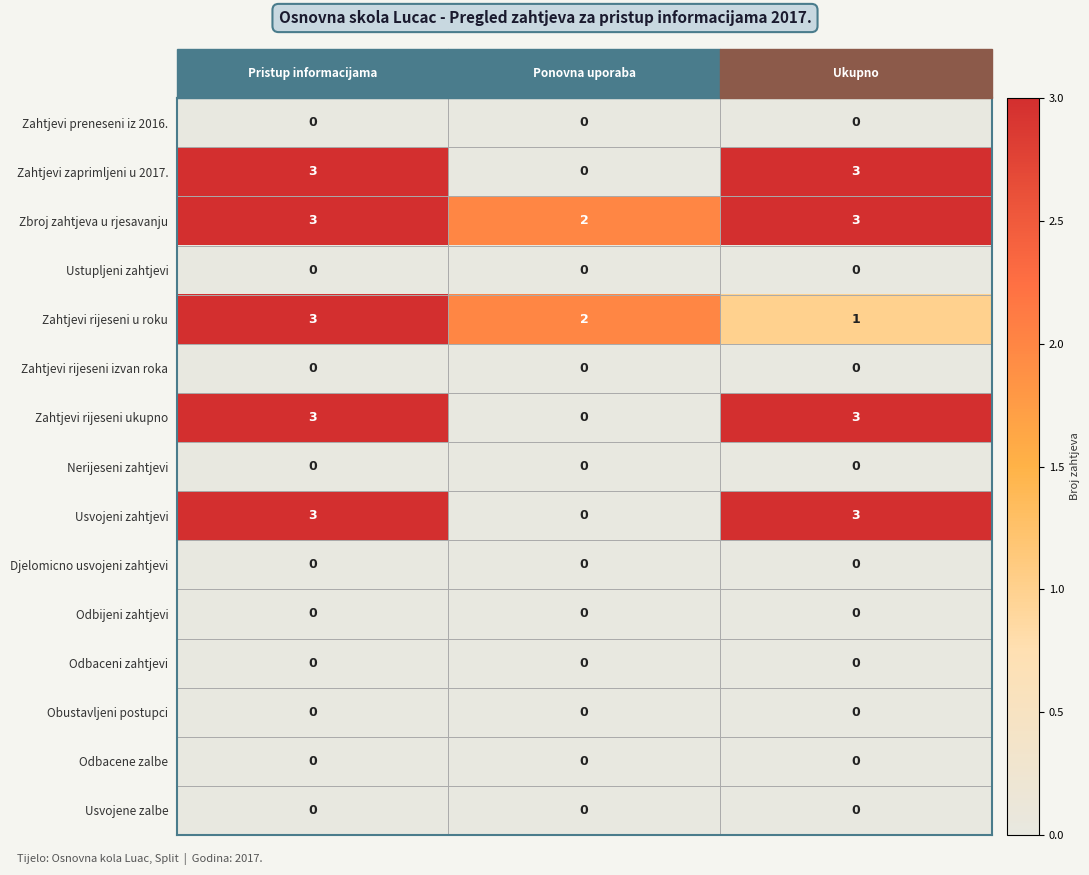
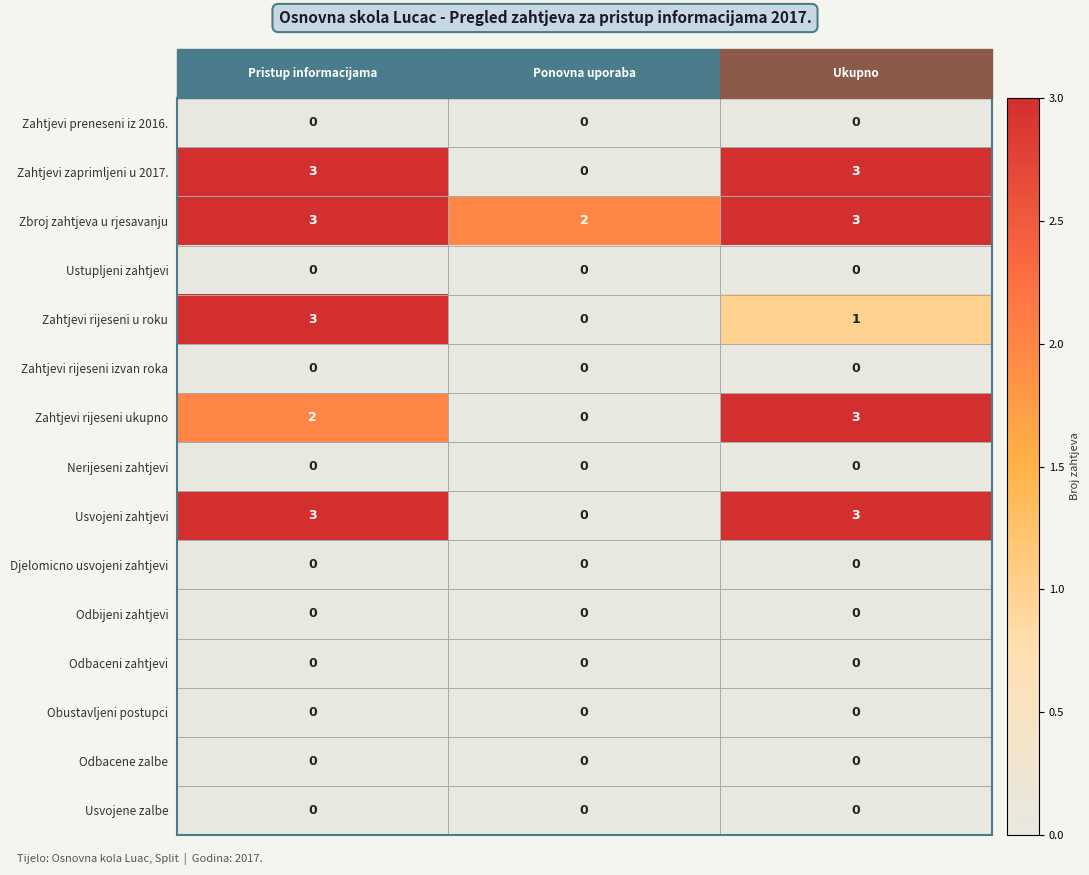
  {
    "Zahtjevi preneseni iz 2016.": {
      "Pristup informacijama": 0,
      "Ponovna uporaba": 0,
      "Ukupno": 0
    },
    "Zahtjevi zaprimljeni u 2017.": {
      "Pristup informacijama": 3,
      "Ponovna uporaba": 0,
      "Ukupno": 3
    },
    "Zbroj zahtjeva u rjesavanju": {
      "Pristup informacijama": 3,
      "Ponovna uporaba": 2,
      "Ukupno": 3
    },
    "Ustupljeni zahtjevi": {
      "Pristup informacijama": 0,
      "Ponovna uporaba": 0,
      "Ukupno": 0
    },
    "Zahtjevi rijeseni u roku": {
      "Pristup informacijama": 3,
-     "Ponovna uporaba": 2,
+     "Ponovna uporaba": 0,
      "Ukupno": 1
    },
    "Zahtjevi rijeseni izvan roka": {
      "Pristup informacijama": 0,
      "Ponovna uporaba": 0,
      "Ukupno": 0
    },
    "Zahtjevi rijeseni ukupno": {
-     "Pristup informacijama": 3,
+     "Pristup informacijama": 2,
      "Ponovna uporaba": 0,
      "Ukupno": 3
    },
    "Nerijeseni zahtjevi": {
      "Pristup informacijama": 0,
      "Ponovna uporaba": 0,
      "Ukupno": 0
    },
    "Usvojeni zahtjevi": {
      "Pristup informacijama": 3,
      "Ponovna uporaba": 0,
      "Ukupno": 3
    },
    "Djelomicno usvojeni zahtjevi": {
      "Pristup informacijama": 0,
      "Ponovna uporaba": 0,
      "Ukupno": 0
    },
    "Odbijeni zahtjevi": {
      "Pristup informacijama": 0,
      "Ponovna uporaba": 0,
      "Ukupno": 0
    },
    "Odbaceni zahtjevi": {
      "Pristup informacijama": 0,
      "Ponovna uporaba": 0,
      "Ukupno": 0
    },
    "Obustavljeni postupci": {
      "Pristup informacijama": 0,
      "Ponovna uporaba": 0,
      "Ukupno": 0
    },
    "Odbacene zalbe": {
      "Pristup informacijama": 0,
      "Ponovna uporaba": 0,
      "Ukupno": 0
    },
    "Usvojene zalbe": {
      "Pristup informacijama": 0,
      "Ponovna uporaba": 0,
      "Ukupno": 0
    }
  }
